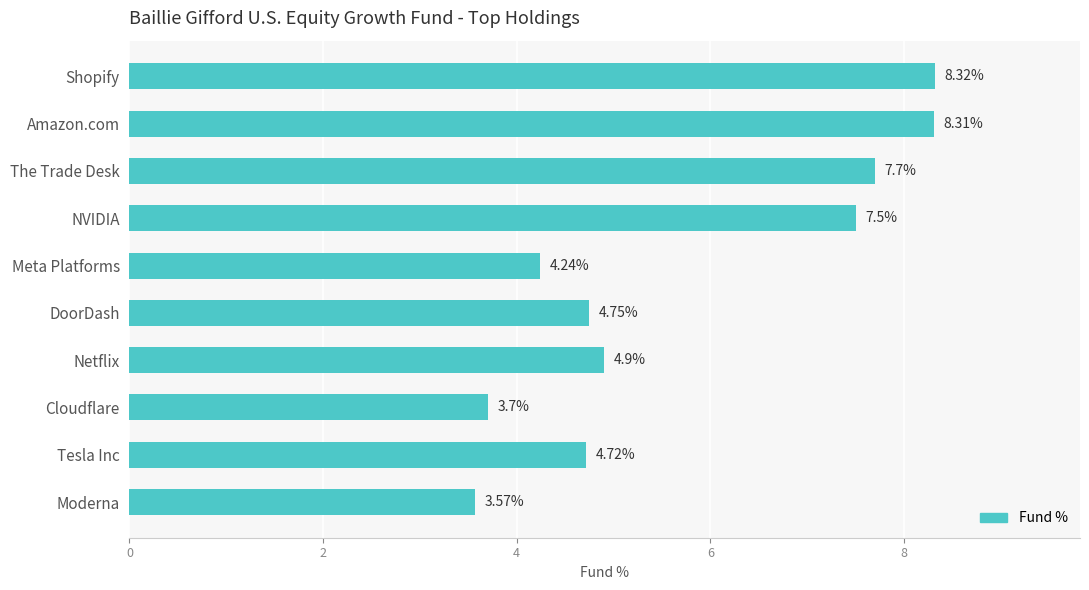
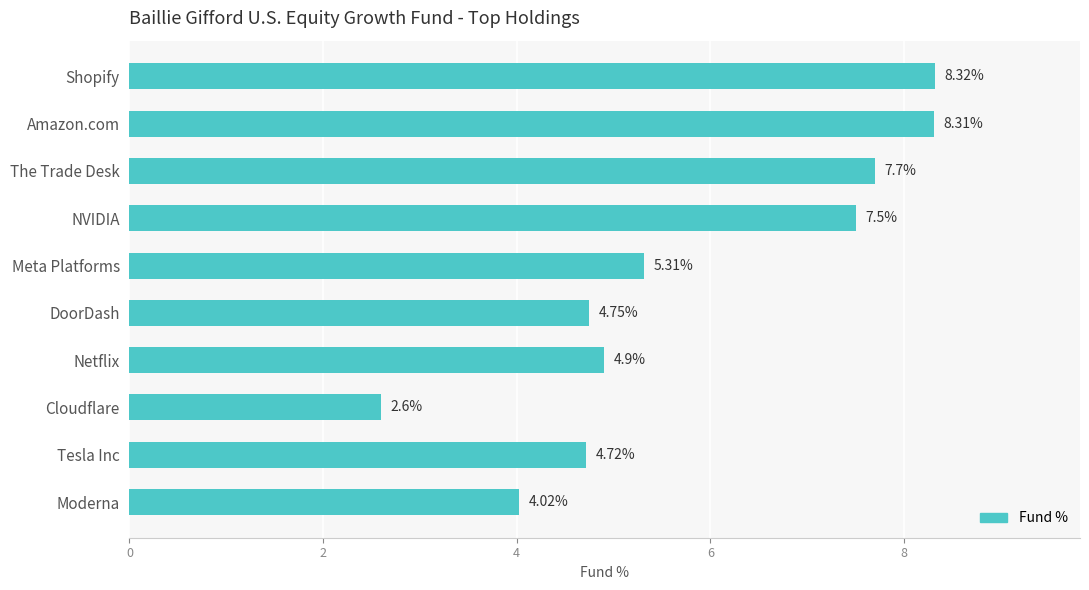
  {
    "Shopify": "8.32%",
    "Amazon.com": "8.31%",
    "The Trade Desk": "7.7%",
    "NVIDIA": "7.5%",
-   "Meta Platforms": "4.24%",
+   "Meta Platforms": "5.31%",
    "DoorDash": "4.75%",
    "Netflix": "4.9%",
-   "Cloudflare": "3.7%",
+   "Cloudflare": "2.6%",
    "Tesla Inc": "4.72%",
-   "Moderna": "3.57%"
+   "Moderna": "4.02%"
  }
